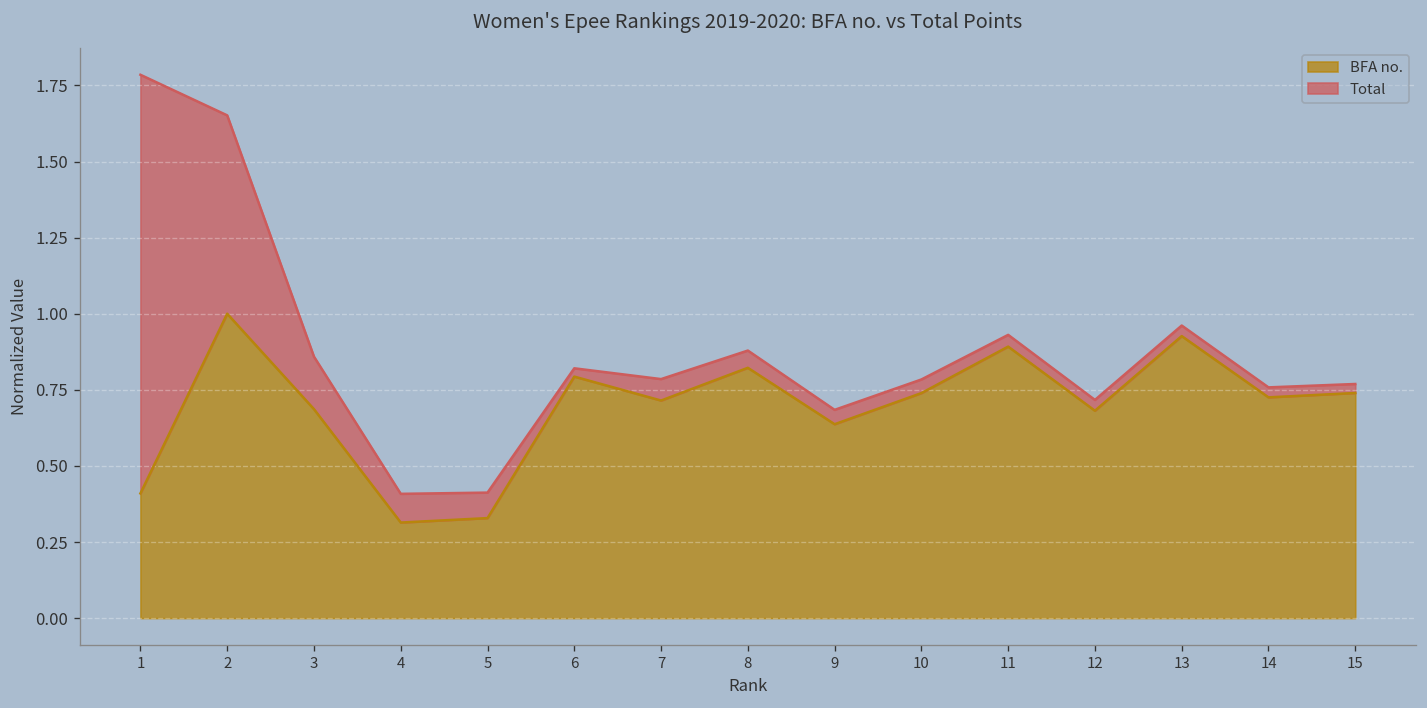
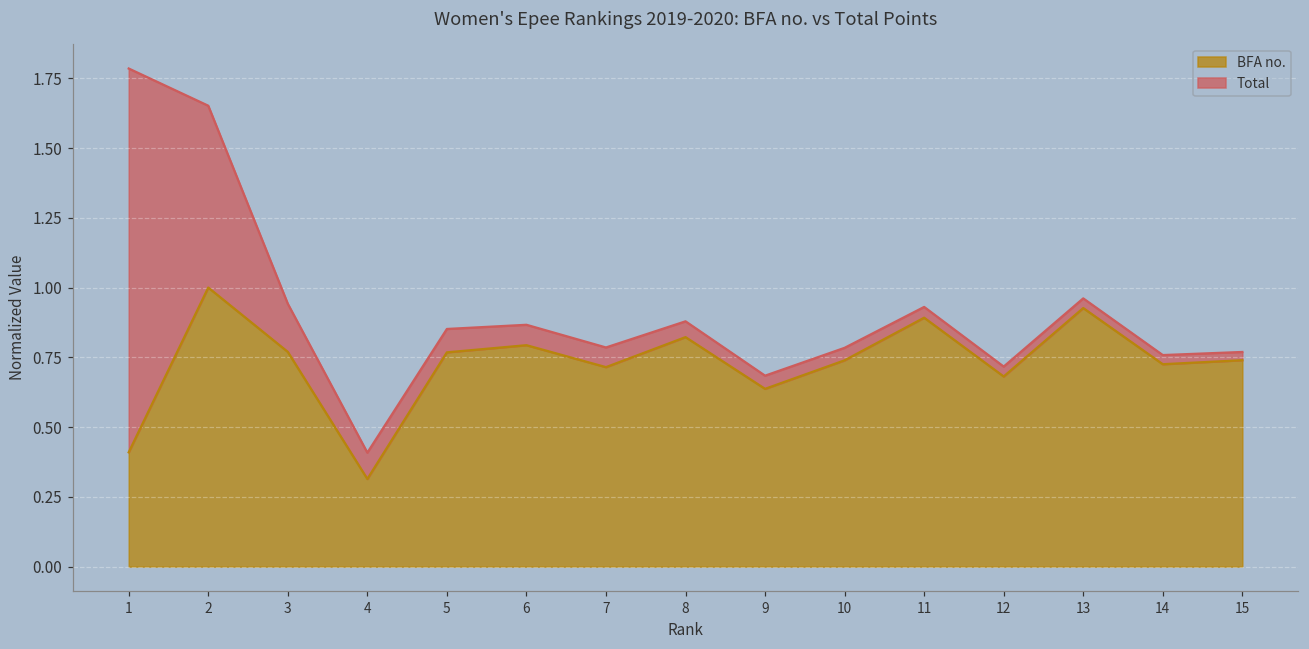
  {
    "BFA no.": {
      "1": 0.41,
      "2": 1.00,
-     "3": 0.69,
+     "3": 0.77,
      "4": 0.31,
-     "5": 0.33,
+     "5": 0.77,
      "6": 0.79,
      "7": 0.71,
      "8": 0.82,
      "9": 0.64,
      "10": 0.74,
      "11": 0.89,
      "12": 0.68,
      "13": 0.93,
      "14": 0.73,
      "15": 0.74
    },
    "Total": {
      "1": 1.38,
      "2": 0.65,
      "3": 0.17,
      "4": 0.09,
      "5": 0.08,
-     "6": 0.03,
+     "6": 0.07,
      "7": 0.07,
      "8": 0.06,
      "9": 0.05,
      "10": 0.04,
      "11": 0.04,
      "12": 0.04,
      "13": 0.03,
      "14": 0.03,
      "15": 0.03
    }
  }
